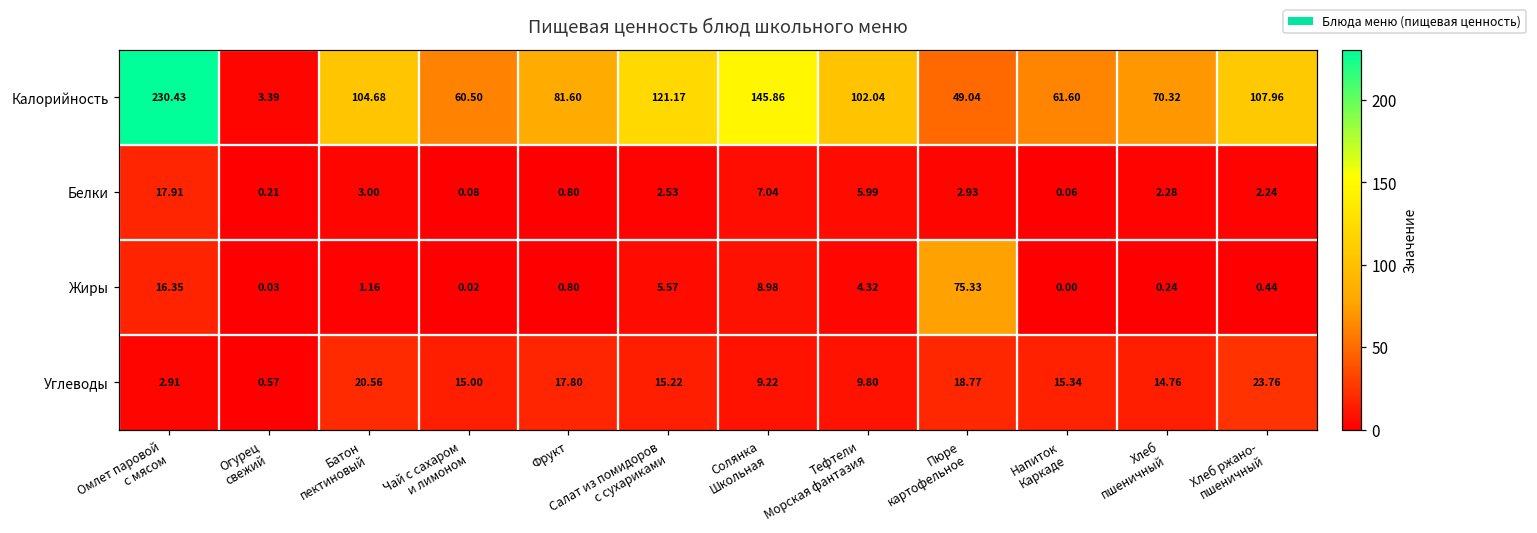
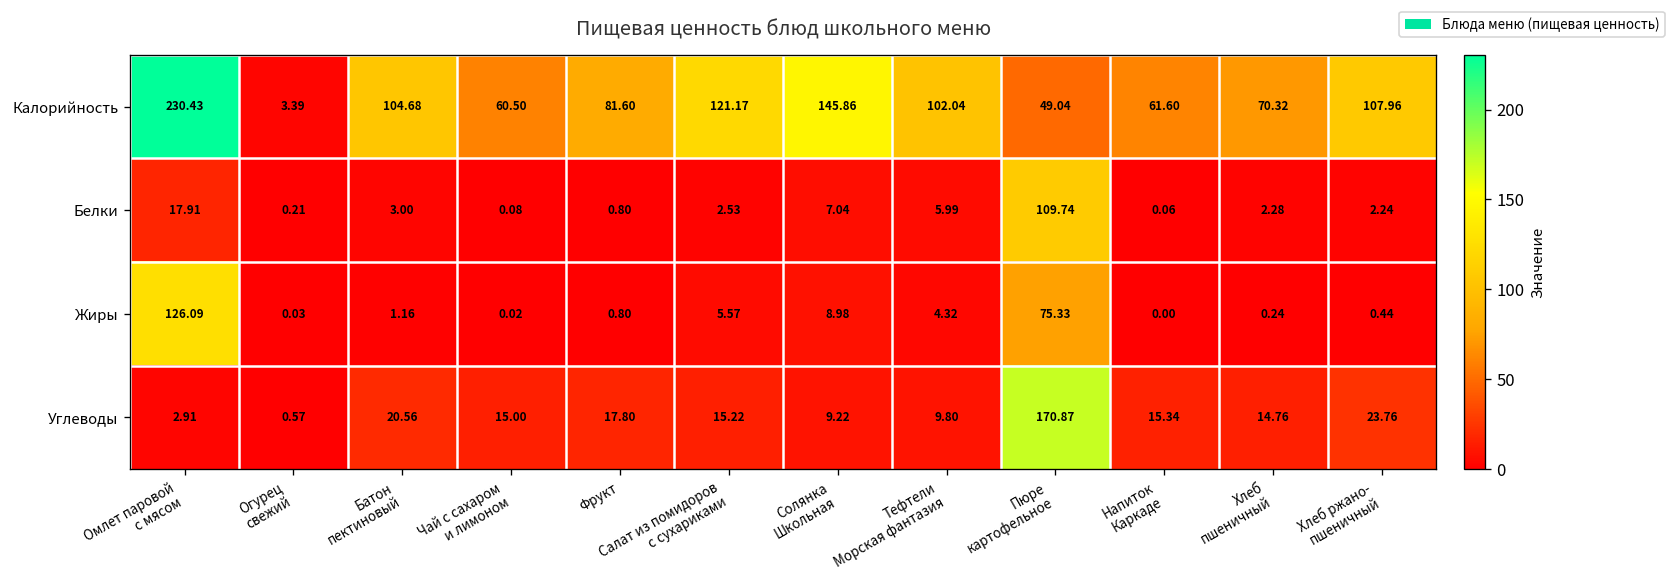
  {
    "Калорийность": {
      "Омлет паровой с мясом": 230.43,
      "Огурец свежий": 3.39,
      "Батон пектиновый": 104.68,
      "Чай с сахаром и лимоном": 60.50,
      "Фрукт": 81.60,
      "Салат из помидоров с сухариками": 121.17,
      "Солянка Школьная": 145.86,
      "Тефтели Морская фантазия": 102.04,
      "Пюре картофельное": 49.04,
      "Напиток Каркаде": 61.60,
      "Хлеб пшеничный": 70.32,
      "Хлеб ржано- пшеничный": 107.96
    },
    "Белки": {
      "Омлет паровой с мясом": 17.91,
      "Огурец свежий": 0.21,
      "Батон пектиновый": 3.00,
      "Чай с сахаром и лимоном": 0.08,
      "Фрукт": 0.80,
      "Салат из помидоров с сухариками": 2.53,
      "Солянка Школьная": 7.04,
      "Тефтели Морская фантазия": 5.99,
-     "Пюре картофельное": 2.93,
+     "Пюре картофельное": 109.74,
      "Напиток Каркаде": 0.06,
      "Хлеб пшеничный": 2.28,
      "Хлеб ржано- пшеничный": 2.24
    },
    "Жиры": {
-     "Омлет паровой с мясом": 16.35,
+     "Омлет паровой с мясом": 126.09,
      "Огурец свежий": 0.03,
      "Батон пектиновый": 1.16,
      "Чай с сахаром и лимоном": 0.02,
      "Фрукт": 0.80,
      "Салат из помидоров с сухариками": 5.57,
      "Солянка Школьная": 8.98,
      "Тефтели Морская фантазия": 4.32,
      "Пюре картофельное": 75.33,
      "Напиток Каркаде": 0.00,
      "Хлеб пшеничный": 0.24,
      "Хлеб ржано- пшеничный": 0.44
    },
    "Углеводы": {
      "Омлет паровой с мясом": 2.91,
      "Огурец свежий": 0.57,
      "Батон пектиновый": 20.56,
      "Чай с сахаром и лимоном": 15.00,
      "Фрукт": 17.80,
      "Салат из помидоров с сухариками": 15.22,
      "Солянка Школьная": 9.22,
      "Тефтели Морская фантазия": 9.80,
-     "Пюре картофельное": 18.77,
+     "Пюре картофельное": 170.87,
      "Напиток Каркаде": 15.34,
      "Хлеб пшеничный": 14.76,
      "Хлеб ржано- пшеничный": 23.76
    }
  }
